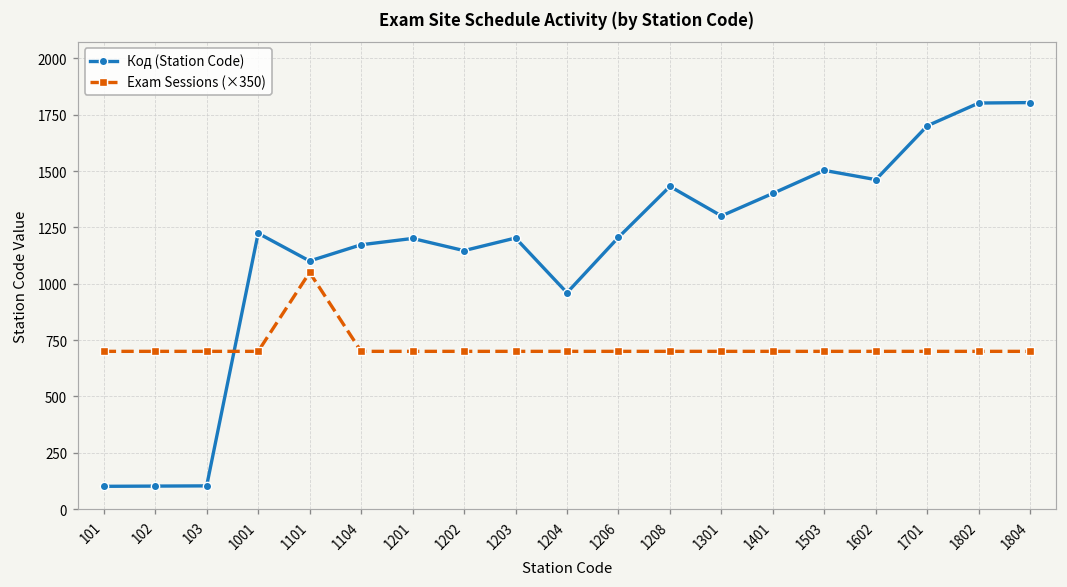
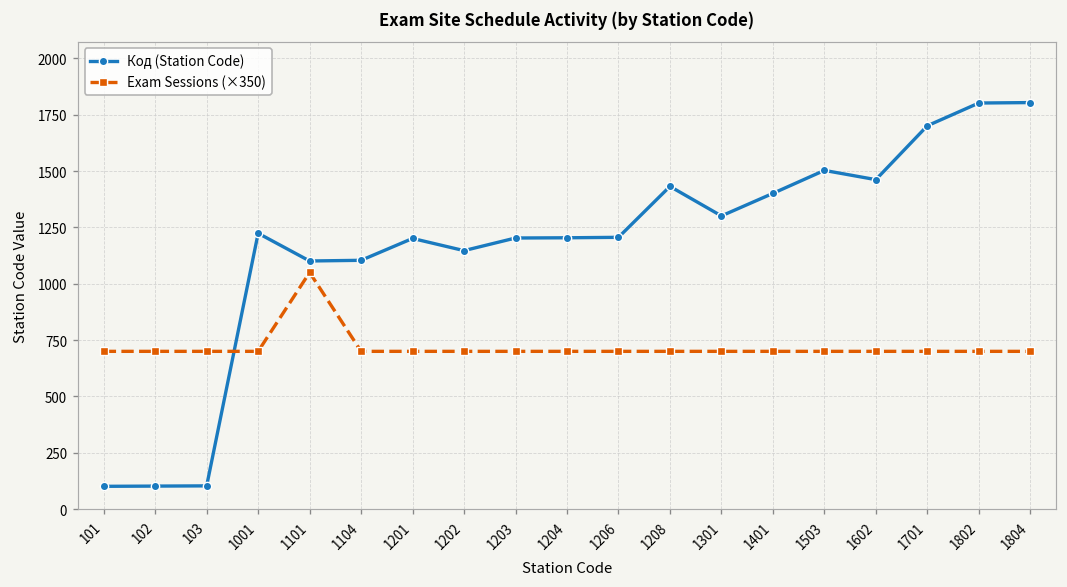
  {
    "Код (Station Code)": {
      "101": 100,
      "102": 100,
      "103": 100,
      "1001": 1220,
      "1101": 1100,
-     "1104": 1170,
+     "1104": 1100,
      "1201": 1200,
      "1202": 1150,
      "1203": 1200,
-     "1204": 960,
+     "1204": 1200,
      "1206": 1210,
      "1208": 1430,
      "1301": 1300,
      "1401": 1400,
      "1503": 1500,
      "1602": 1460,
      "1701": 1700,
      "1802": 1800,
      "1804": 1800
    },
    "Exam Sessions (×350)": {
      "101": 700,
      "102": 700,
      "103": 700,
      "1001": 700,
      "1101": 1050,
      "1104": 700,
      "1201": 700,
      "1202": 700,
      "1203": 700,
      "1204": 700,
      "1206": 700,
      "1208": 700,
      "1301": 700,
      "1401": 700,
      "1503": 700,
      "1602": 700,
      "1701": 700,
      "1802": 700,
      "1804": 700
    }
  }
